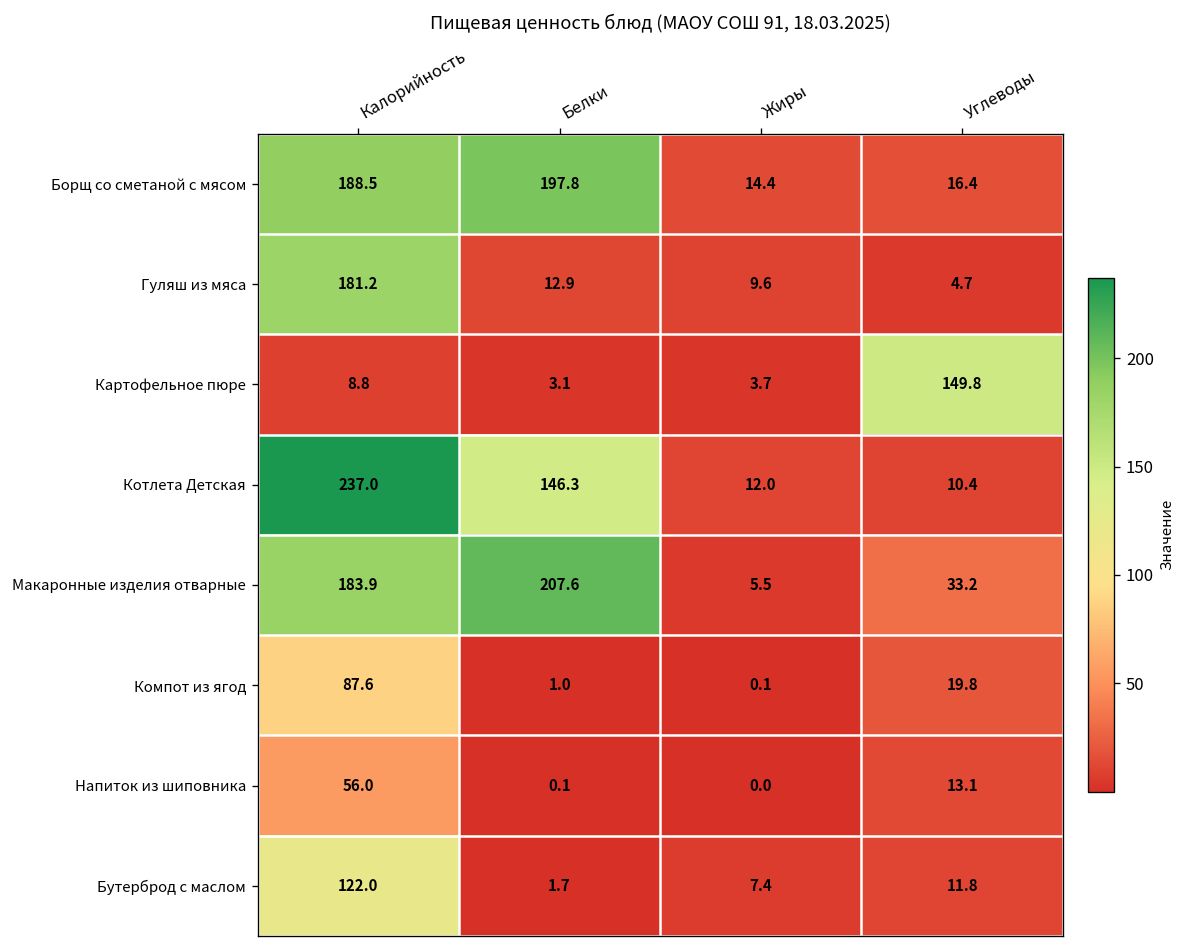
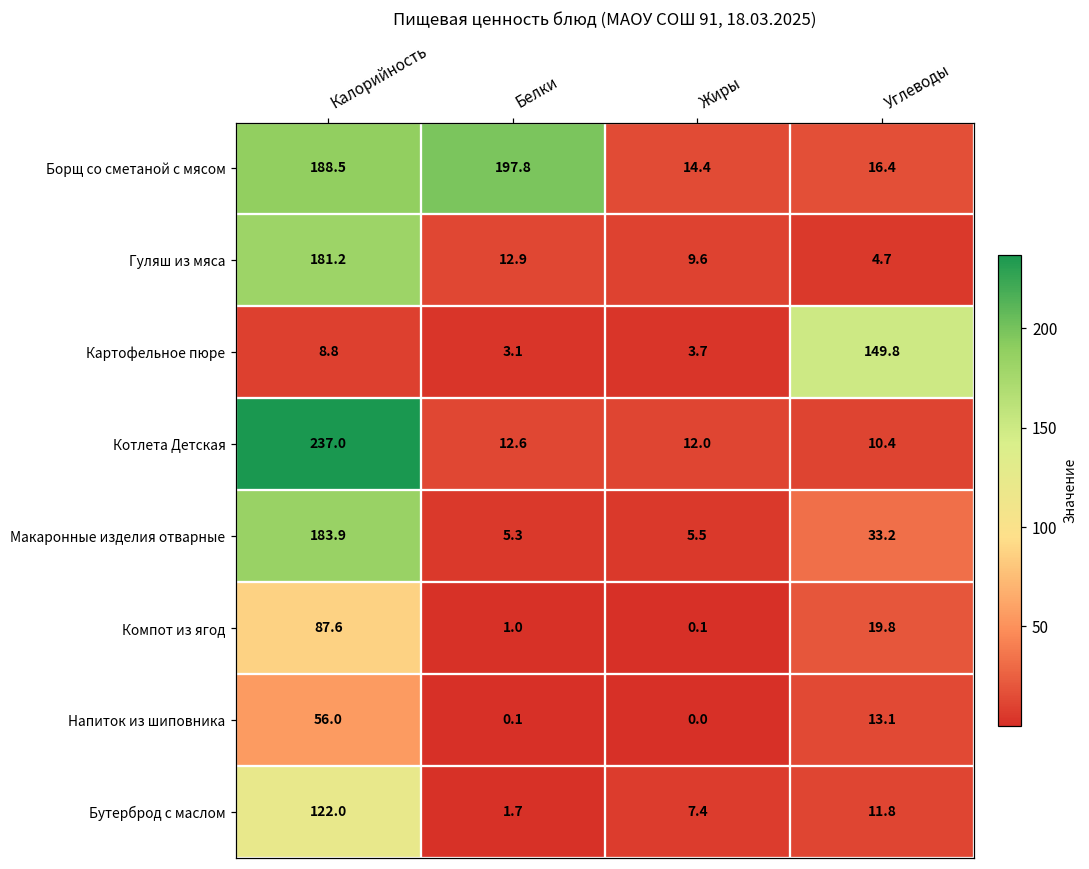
  {
    "Борщ со сметаной с мясом": {
      "Калорийность": 188.5,
      "Белки": 197.8,
      "Жиры": 14.4,
      "Углеводы": 16.4
    },
    "Гуляш из мяса": {
      "Калорийность": 181.2,
      "Белки": 12.9,
      "Жиры": 9.6,
      "Углеводы": 4.7
    },
    "Картофельное пюре": {
      "Калорийность": 8.8,
      "Белки": 3.1,
      "Жиры": 3.7,
      "Углеводы": 149.8
    },
    "Котлета Детская": {
      "Калорийность": 237.0,
-     "Белки": 146.3,
+     "Белки": 12.6,
      "Жиры": 12.0,
      "Углеводы": 10.4
    },
    "Макаронные изделия отварные": {
      "Калорийность": 183.9,
-     "Белки": 207.6,
+     "Белки": 5.3,
      "Жиры": 5.5,
      "Углеводы": 33.2
    },
    "Компот из ягод": {
      "Калорийность": 87.6,
      "Белки": 1.0,
      "Жиры": 0.1,
      "Углеводы": 19.8
    },
    "Напиток из шиповника": {
      "Калорийность": 56.0,
      "Белки": 0.1,
      "Жиры": 0.0,
      "Углеводы": 13.1
    },
    "Бутерброд с маслом": {
      "Калорийность": 122.0,
      "Белки": 1.7,
      "Жиры": 7.4,
      "Углеводы": 11.8
    }
  }
